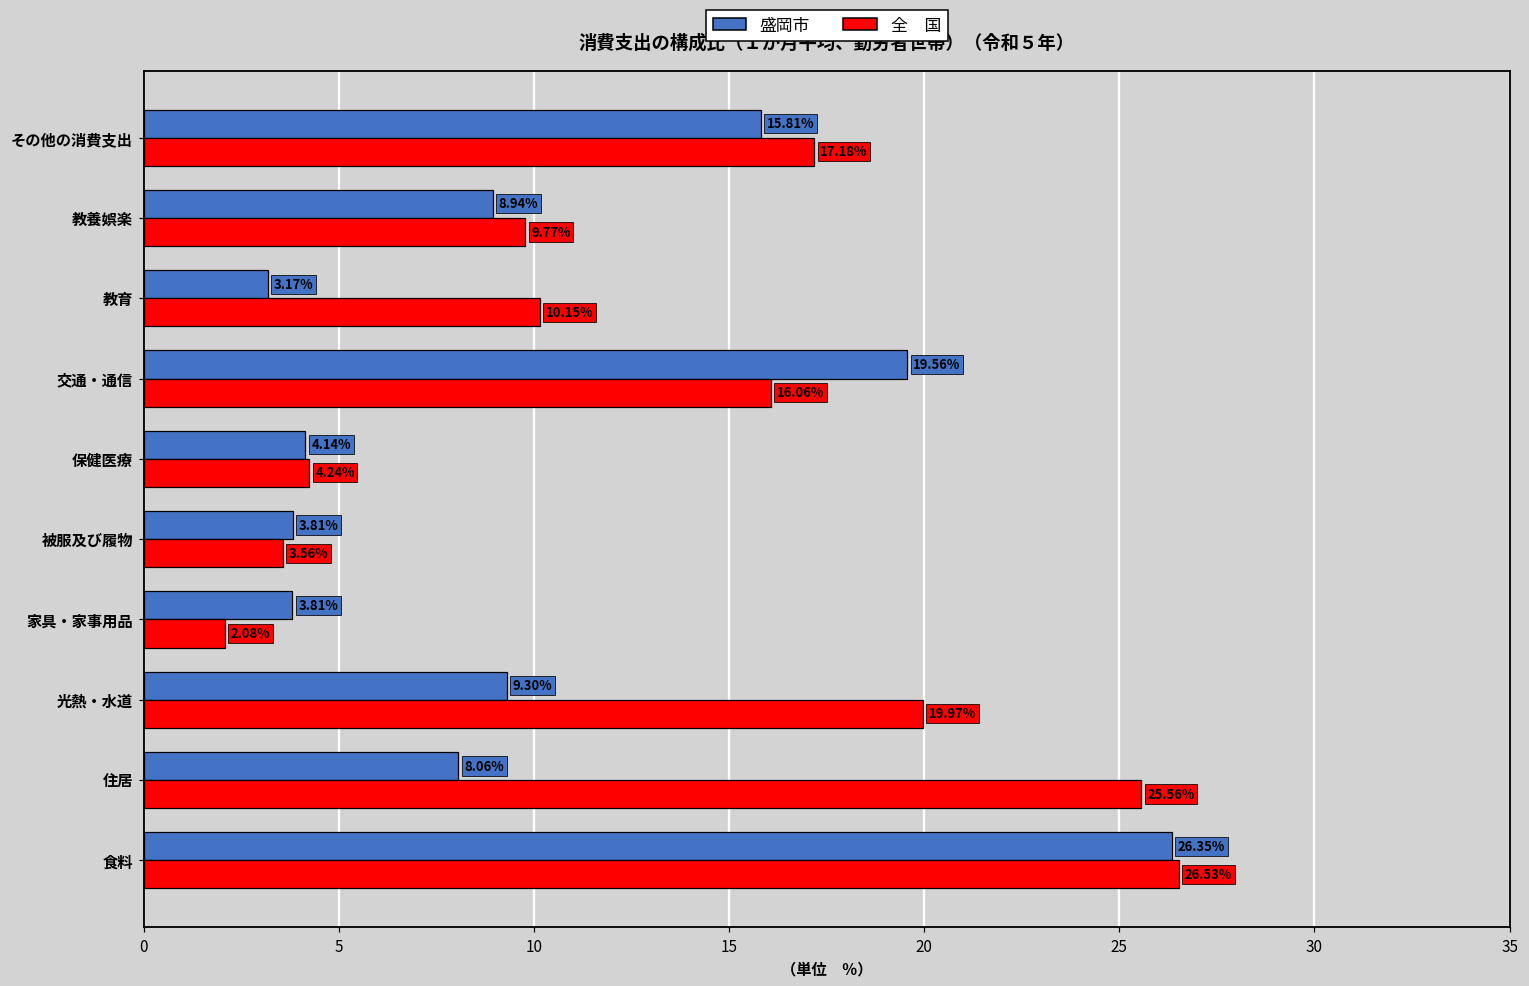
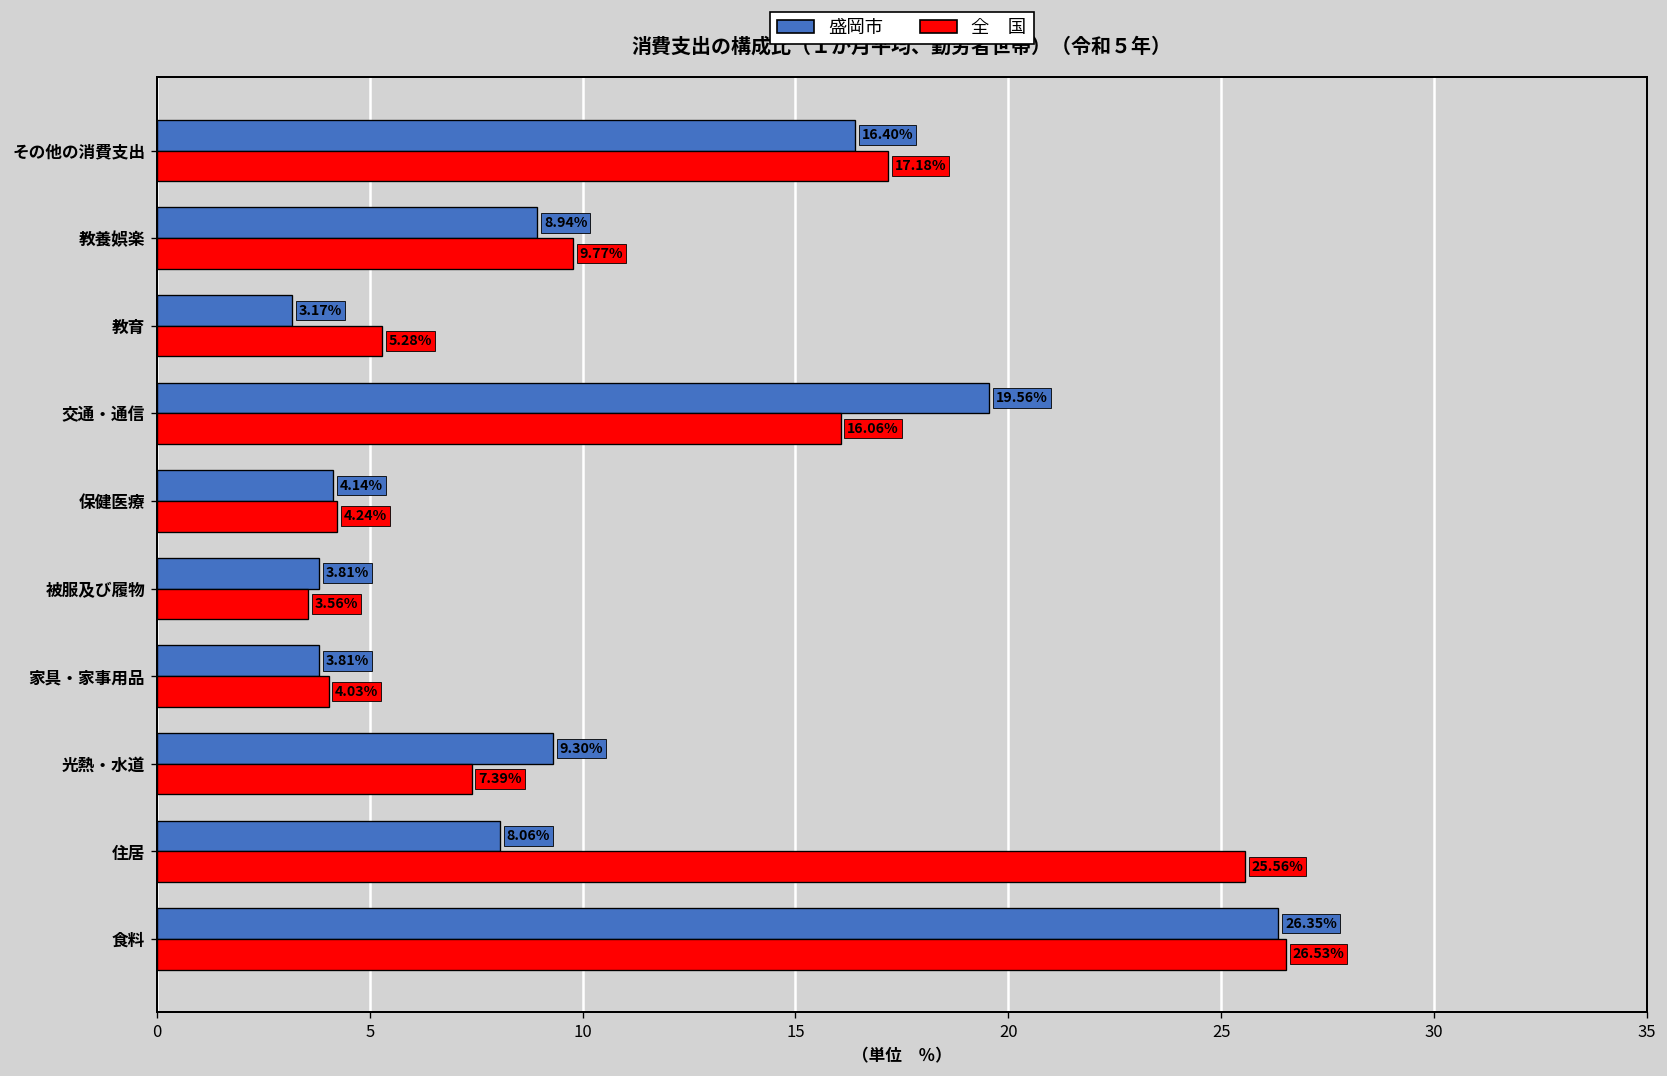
  {
    "盛岡市": {
-     "その他の消費支出": "15.81%"
+     "その他の消費支出": "16.40%"
    },
    "全 国": {
-     "教育": "10.15%",
-     "家具・家事用品": "2.08%",
-     "光熱・水道": "19.97%"
+     "教育": "5.28%",
+     "家具・家事用品": "4.03%",
+     "光熱・水道": "7.39%"
    }
  }
